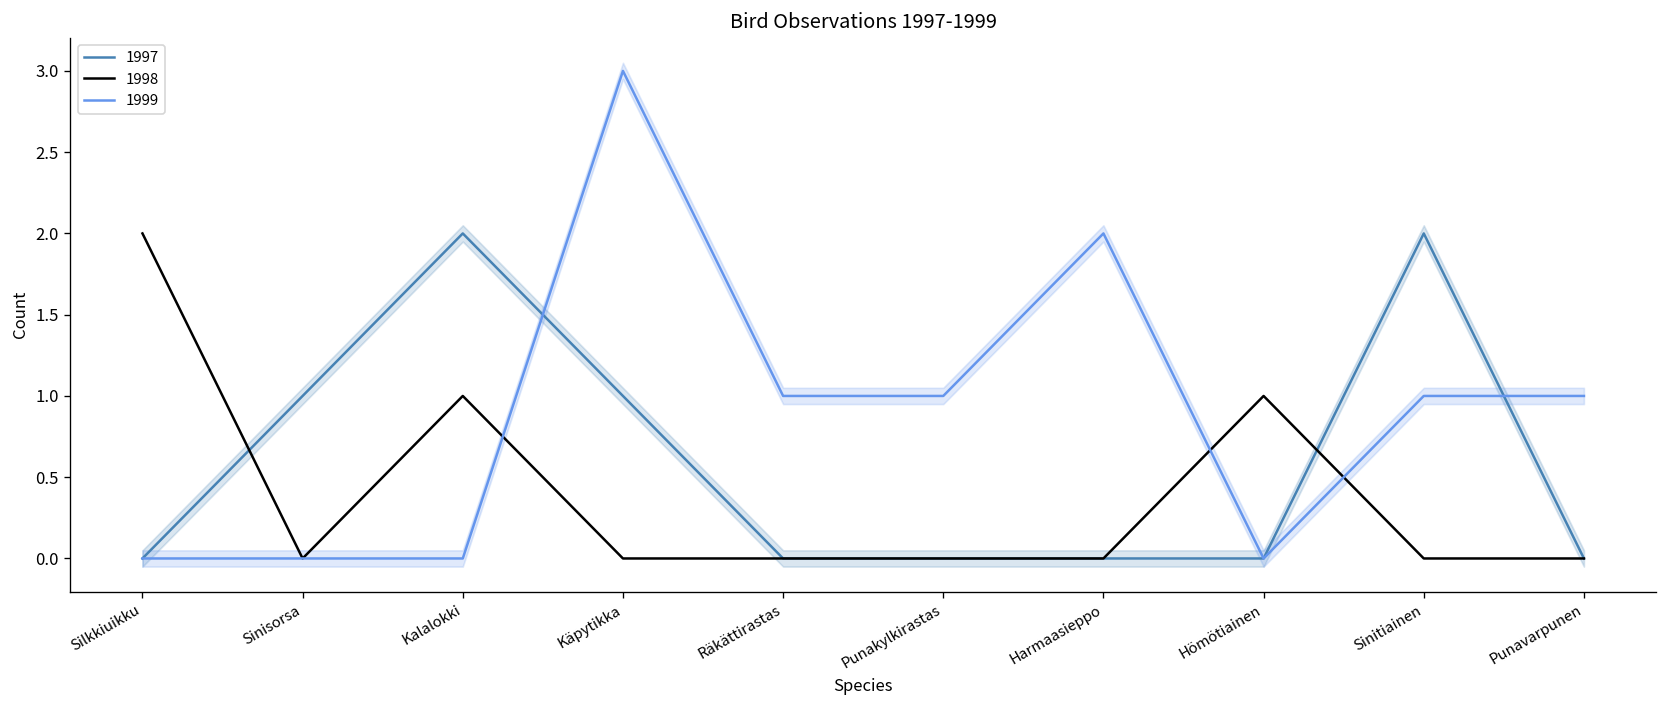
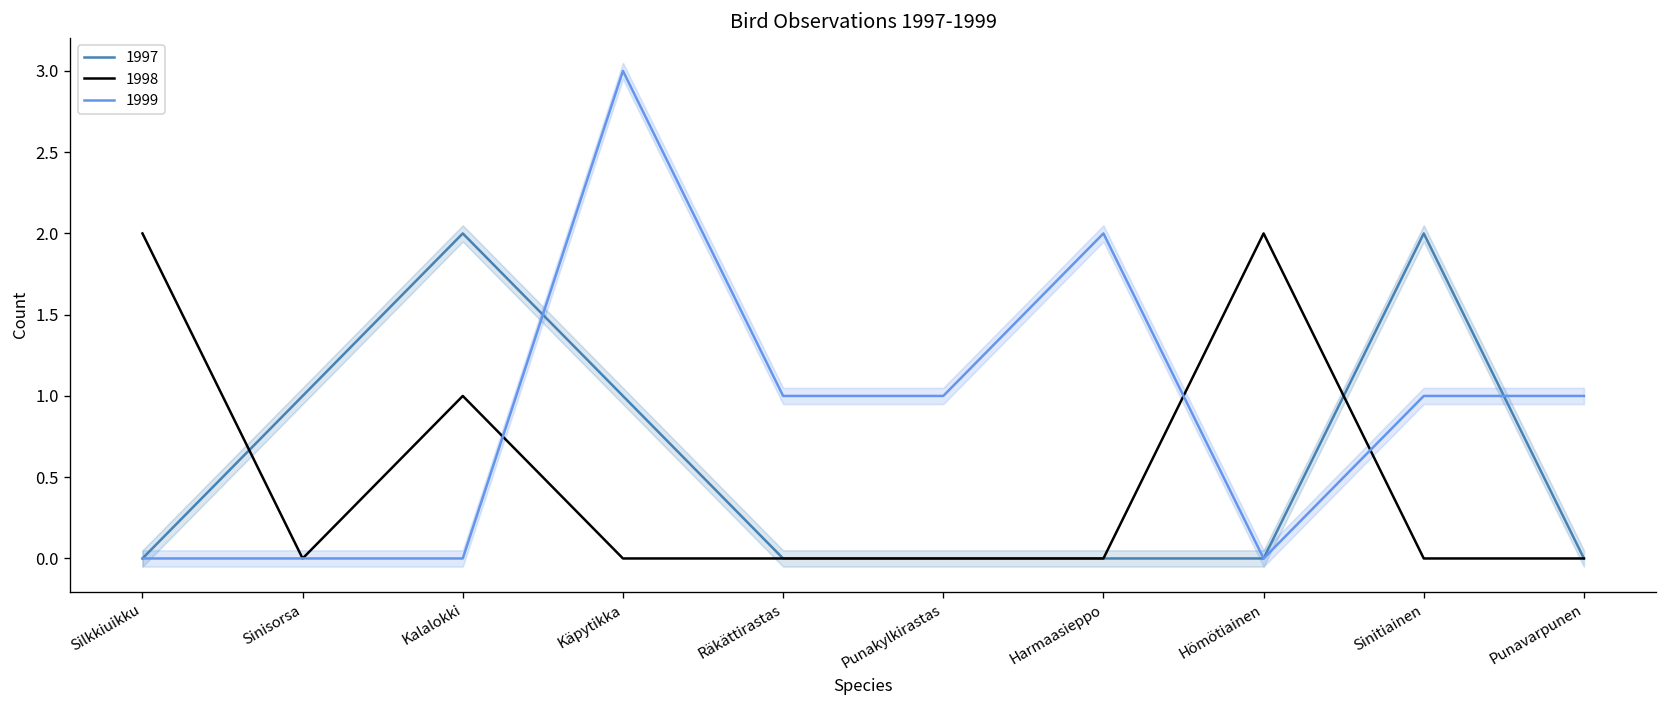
  {
    "1998": {
      "Silkkiuikku": 2,
      "Kalalokki": 1,
      "Käpytikka": 0,
-     "Hömötiainen": 1,
+     "Hömötiainen": 2,
      "Sinitiainen": 0
    }
  }
